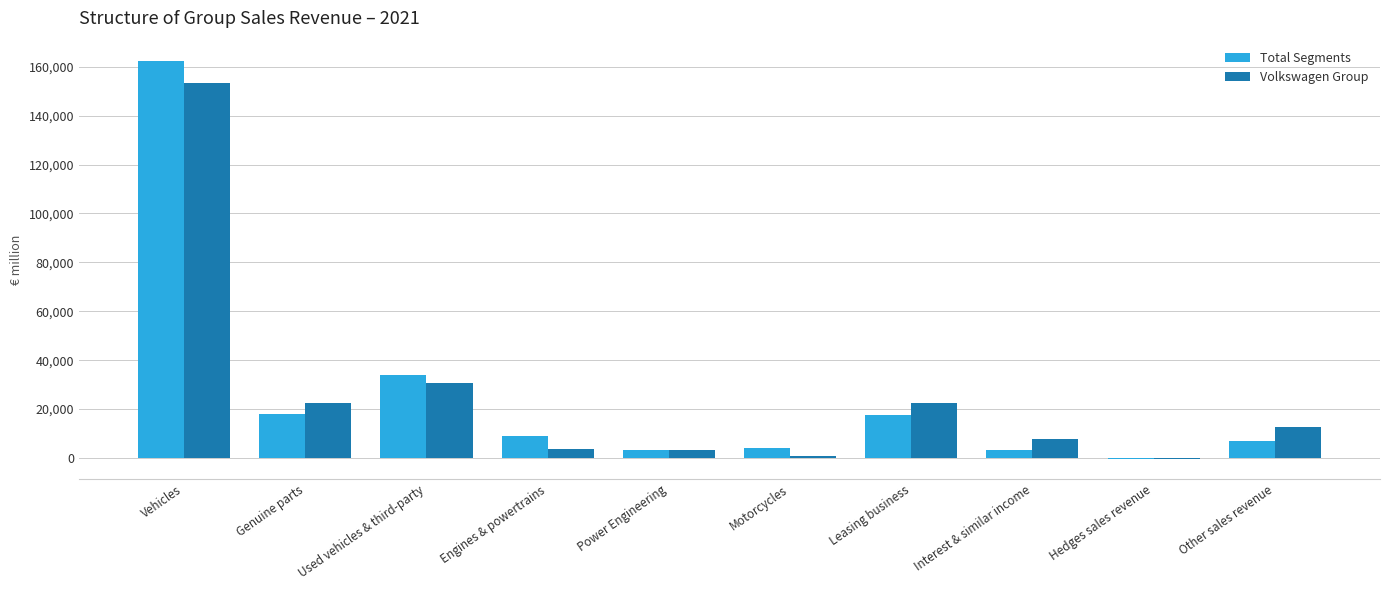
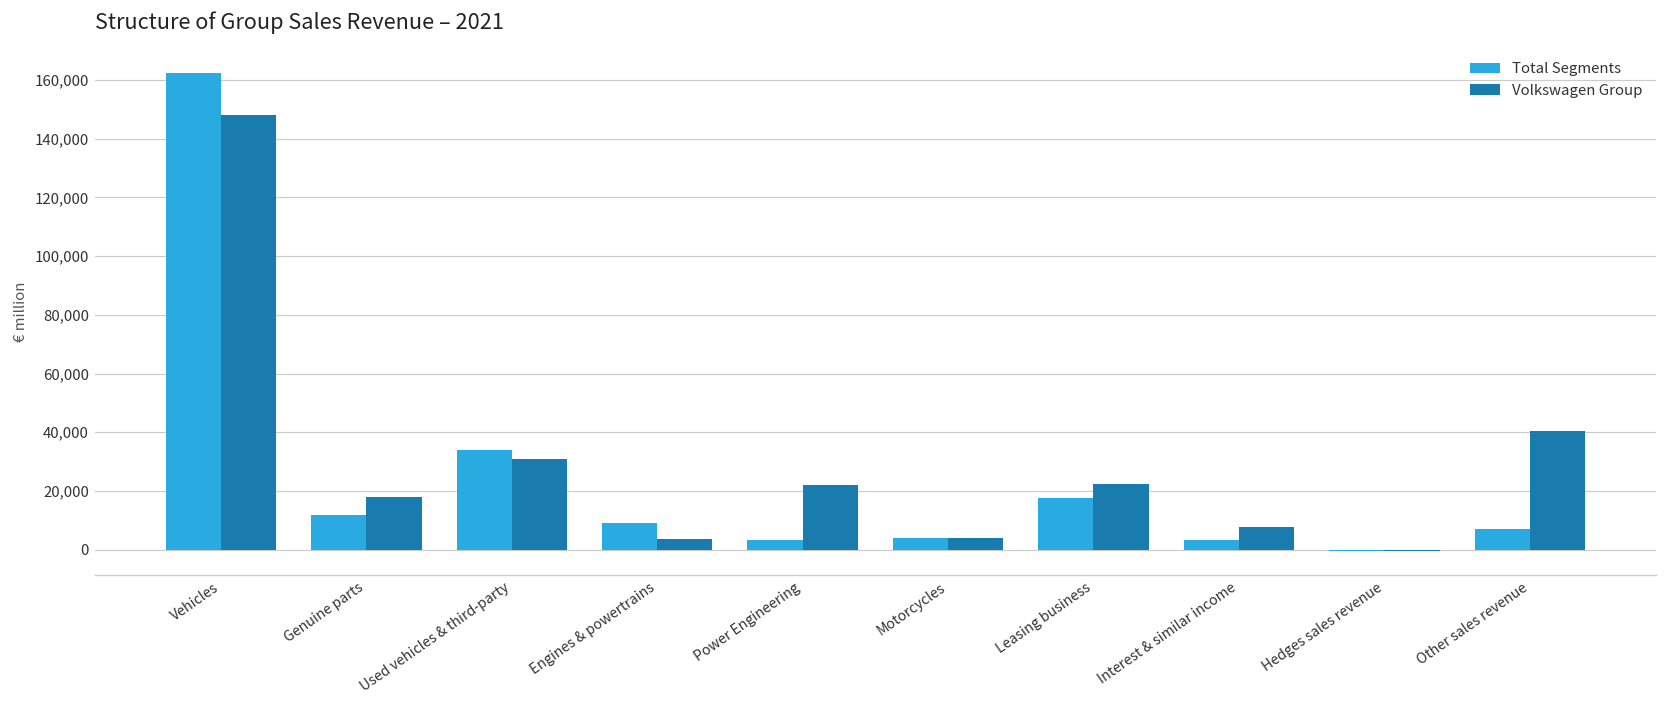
  {
    "Total Segments": {
      "Vehicles": "163,000",
-     "Genuine parts": "18,000",
+     "Genuine parts": "12,000",
      "Used vehicles & third-party": "34,000",
      "Engines & powertrains": "9,000",
      "Power Engineering": "3,000",
      "Motorcycles": "4,000",
      "Leasing business": "18,000",
      "Interest & similar income": "3,000",
      "Other sales revenue": "7,000"
    },
    "Volkswagen Group": {
-     "Vehicles": "153,000",
-     "Genuine parts": "23,000",
+     "Vehicles": "148,000",
+     "Genuine parts": "18,000",
      "Used vehicles & third-party": "31,000",
      "Engines & powertrains": "4,000",
-     "Power Engineering": "3,000",
-     "Motorcycles": "1,000",
+     "Power Engineering": "22,000",
+     "Motorcycles": "4,000",
      "Leasing business": "22,000",
      "Interest & similar income": "8,000",
-     "Other sales revenue": "13,000"
+     "Other sales revenue": "41,000"
    }
  }
